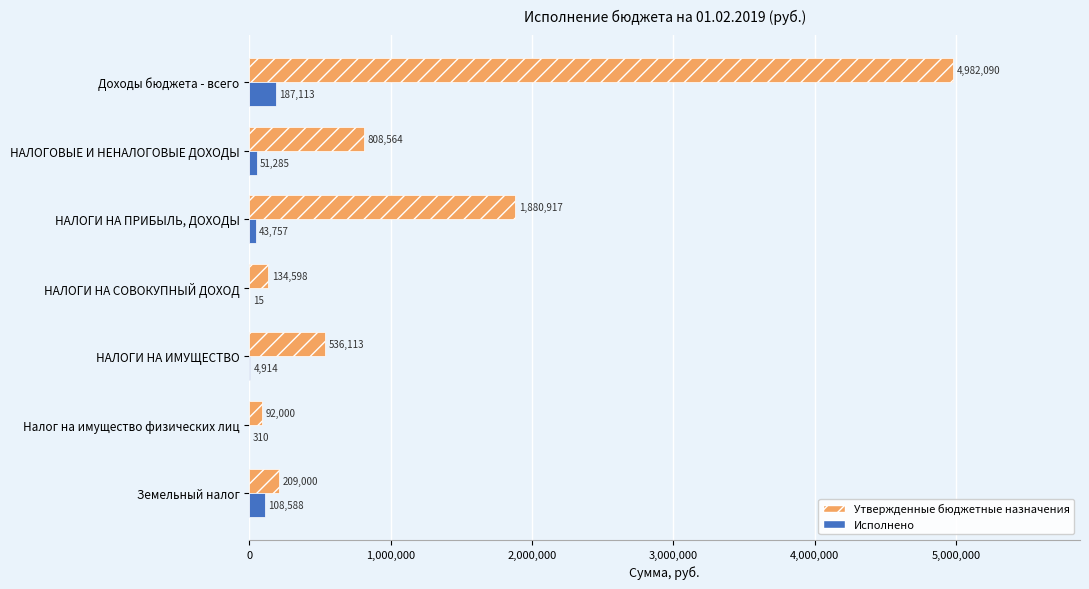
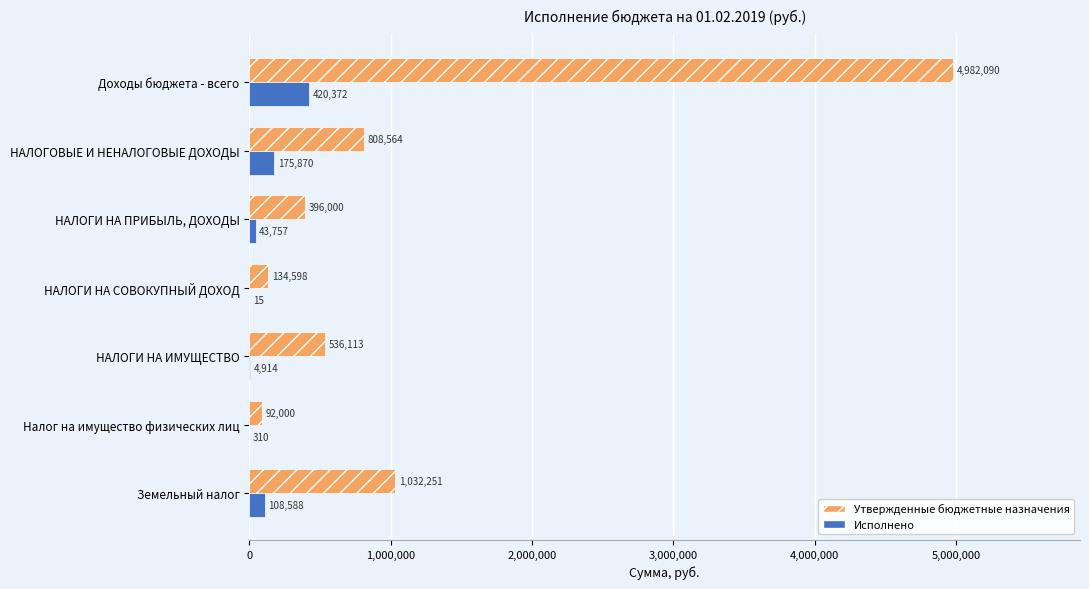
  {
    "Утвержденные бюджетные назначения": {
      "Доходы бюджета - всего": "4,982,090",
      "НАЛОГОВЫЕ И НЕНАЛОГОВЫЕ ДОХОДЫ": "808,564",
-     "НАЛОГИ НА ПРИБЫЛЬ, ДОХОДЫ": "1,880,917",
+     "НАЛОГИ НА ПРИБЫЛЬ, ДОХОДЫ": "396,000",
      "НАЛОГИ НА СОВОКУПНЫЙ ДОХОД": "134,598",
      "НАЛОГИ НА ИМУЩЕСТВО": "536,113",
      "Налог на имущество физических лиц": "92,000",
-     "Земельный налог": "209,000"
+     "Земельный налог": "1,032,251"
    },
    "Исполнено": {
-     "Доходы бюджета - всего": "187,113",
-     "НАЛОГОВЫЕ И НЕНАЛОГОВЫЕ ДОХОДЫ": "51,285",
+     "Доходы бюджета - всего": "420,372",
+     "НАЛОГОВЫЕ И НЕНАЛОГОВЫЕ ДОХОДЫ": "175,870",
      "НАЛОГИ НА ПРИБЫЛЬ, ДОХОДЫ": "43,757",
      "НАЛОГИ НА СОВОКУПНЫЙ ДОХОД": "15",
      "НАЛОГИ НА ИМУЩЕСТВО": "4,914",
      "Налог на имущество физических лиц": "310",
      "Земельный налог": "108,588"
    }
  }
